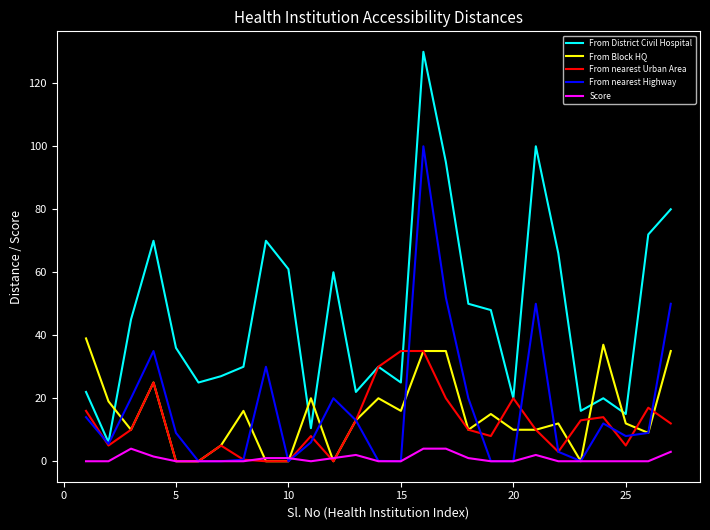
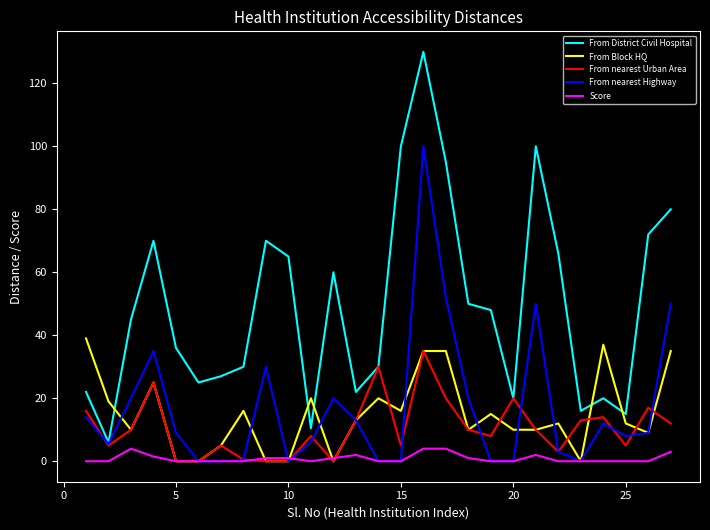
  {
    "From District Civil Hospital": {
      "5": 36,
-     "10": 61,
-     "15": 25,
+     "10": 65,
+     "15": 100,
      "25": 15
    },
    "From Block HQ": {
      "15": 16,
      "20": 10,
      "25": 12
    },
    "From nearest Urban Area": {
-     "15": 35,
+     "15": 5,
      "25": 5
    },
    "From nearest Highway": {
      "5": 9,
      "25": 8
    },
    "Score": {
      "10": 1,
      "25": 0
    }
  }
